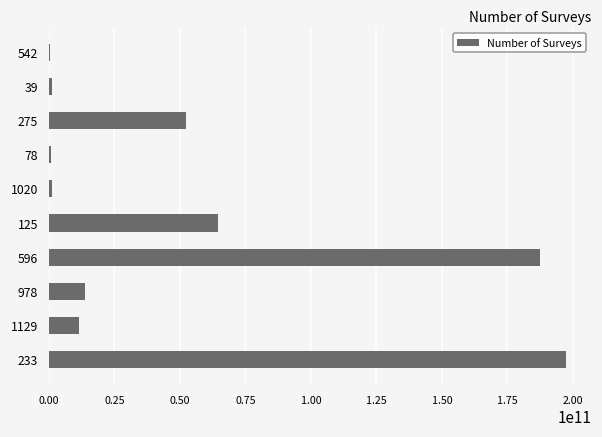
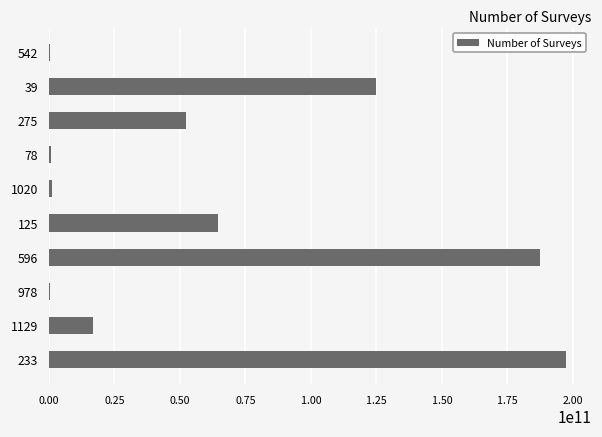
  {
-   "39": 1000000000,
+   "39": 125000000000,
    "275": 53000000000,
    "1020": 1000000000,
    "125": 65000000000,
    "596": 187000000000,
-   "978": 14000000000,
-   "1129": 11000000000,
+   "978": 0,
+   "1129": 17000000000,
    "233": 197000000000
  }
